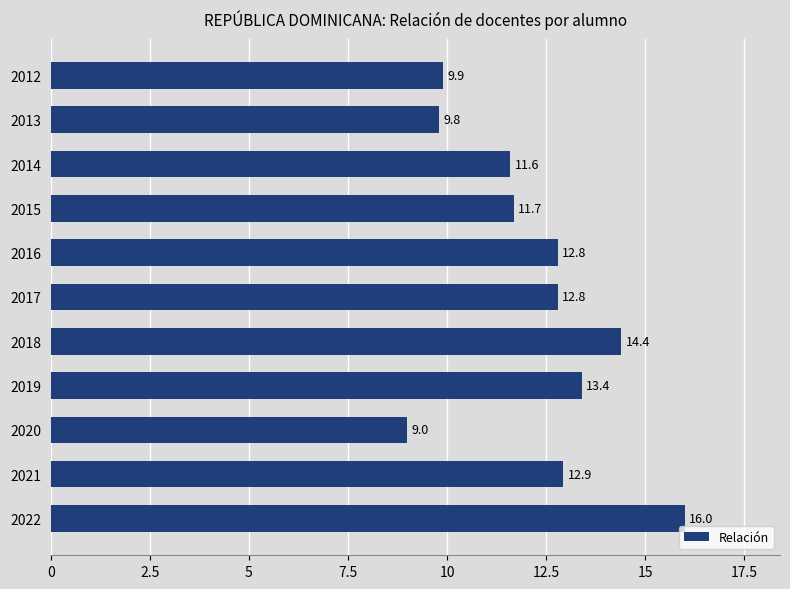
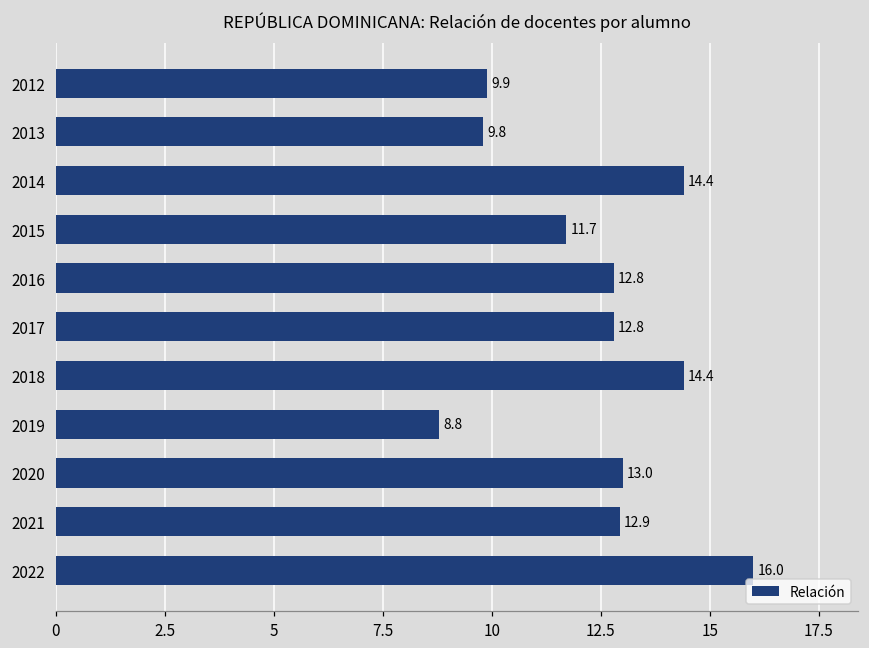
  {
    "2012": 9.9,
    "2013": 9.8,
-   "2014": 11.6,
+   "2014": 14.4,
    "2015": 11.7,
    "2016": 12.8,
    "2017": 12.8,
    "2018": 14.4,
-   "2019": 13.4,
-   "2020": 9.0,
+   "2019": 8.8,
+   "2020": 13.0,
    "2021": 12.9,
    "2022": 16.0
  }
